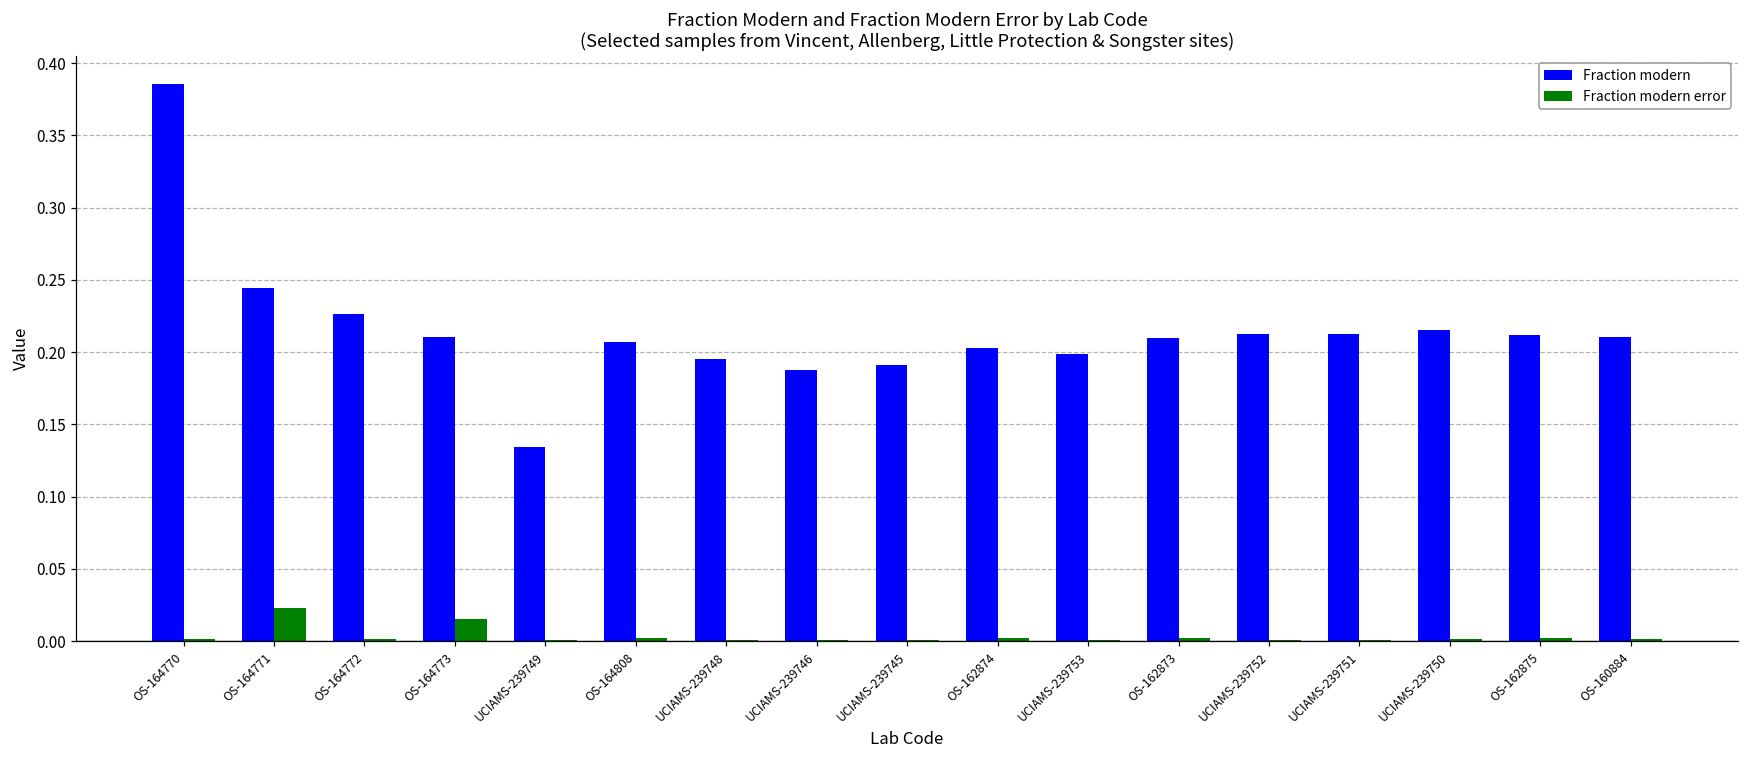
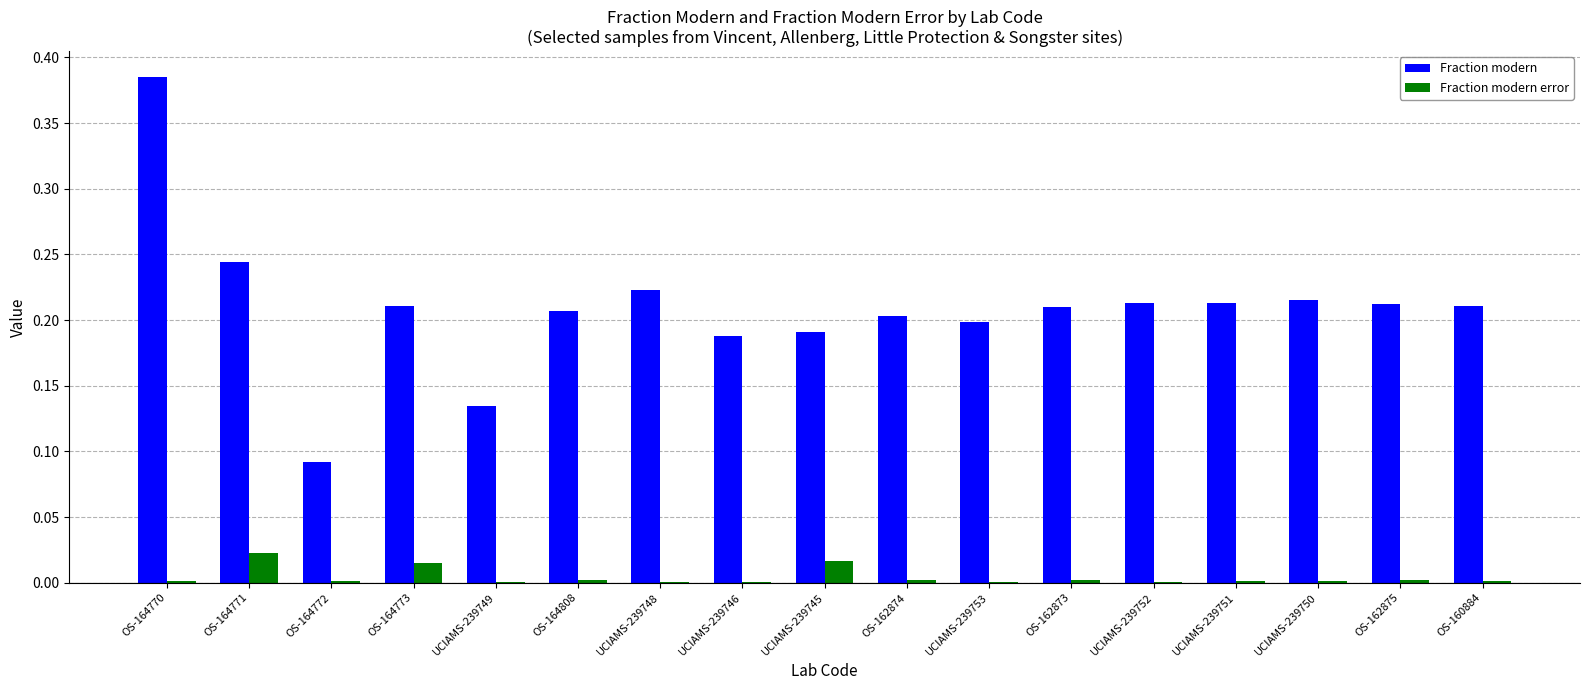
  {
    "Fraction modern": {
      "OS-164770": 0.385,
      "OS-164771": 0.244,
-     "OS-164772": 0.226,
+     "OS-164772": 0.092,
      "OS-164773": 0.211,
      "UCIAMS-239749": 0.134,
      "OS-164808": 0.207,
-     "UCIAMS-239748": 0.195,
+     "UCIAMS-239748": 0.223,
      "UCIAMS-239746": 0.188,
      "UCIAMS-239745": 0.191,
      "OS-162874": 0.203,
      "UCIAMS-239753": 0.199,
      "OS-162873": 0.210,
      "UCIAMS-239752": 0.213,
      "UCIAMS-239751": 0.213,
      "UCIAMS-239750": 0.215,
      "OS-162875": 0.212,
      "OS-160884": 0.211
    },
    "Fraction modern error": {
      "OS-164771": 0.023,
      "OS-164773": 0.015,
-     "UCIAMS-239745": 0.001,
+     "UCIAMS-239745": 0.017,
      "OS-162874": 0.002,
      "OS-162873": 0.002
    }
  }
